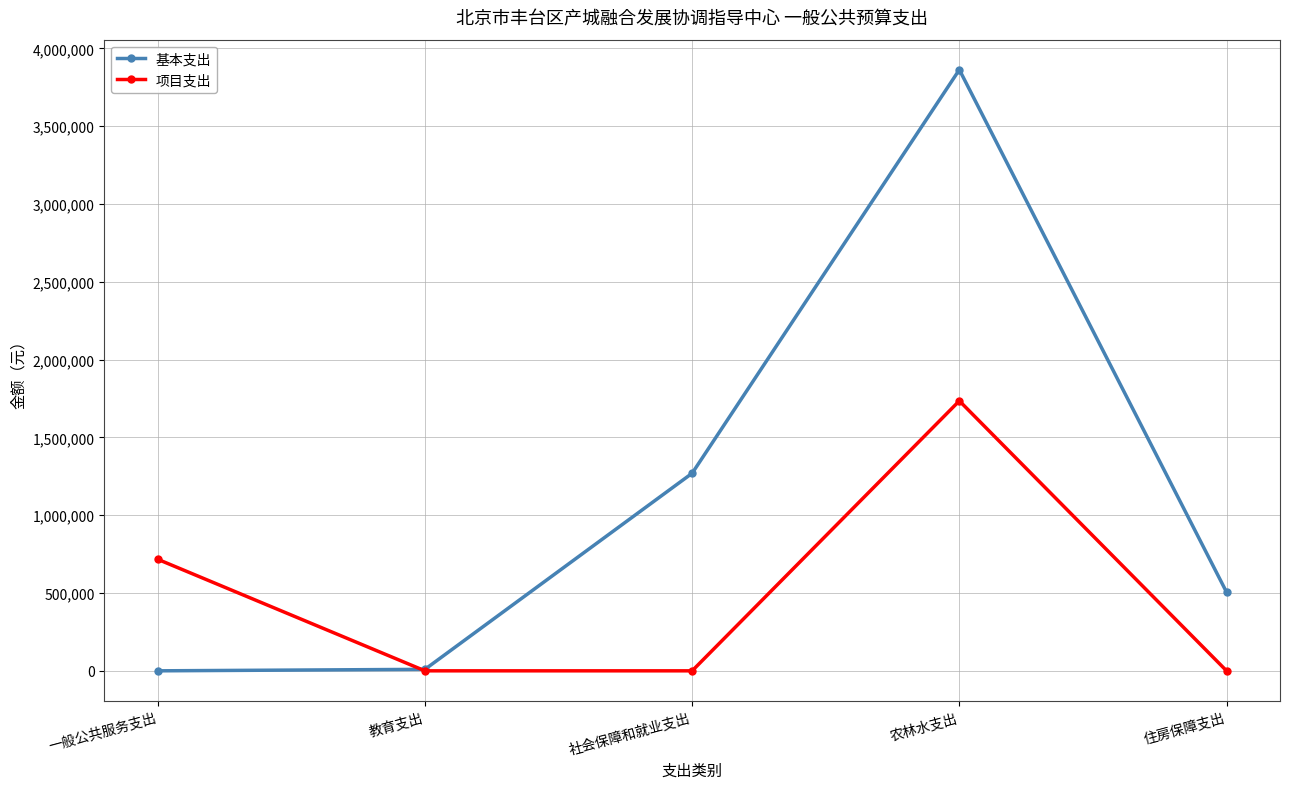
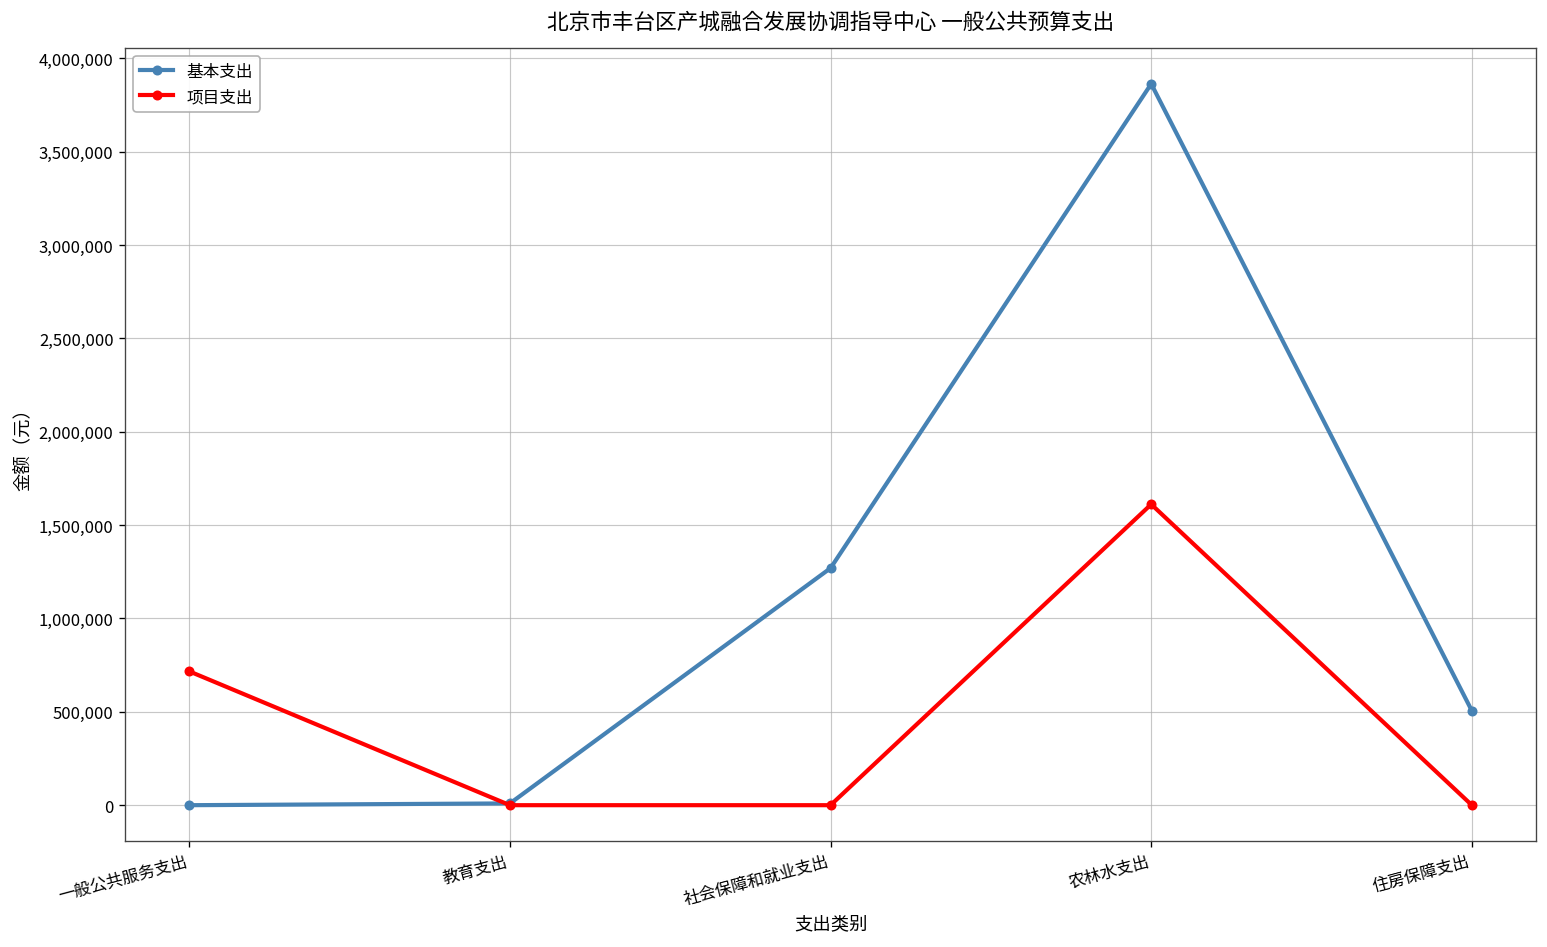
  {
    "基本支出": {
      "一般公共服务支出": "0",
      "社会保障和就业支出": "1,270,000",
      "农林水支出": "3,860,000",
      "住房保障支出": "510,000"
    },
    "项目支出": {
      "一般公共服务支出": "720,000",
      "社会保障和就业支出": "0",
-     "农林水支出": "1,730,000",
+     "农林水支出": "1,610,000",
      "住房保障支出": "0"
    }
  }
